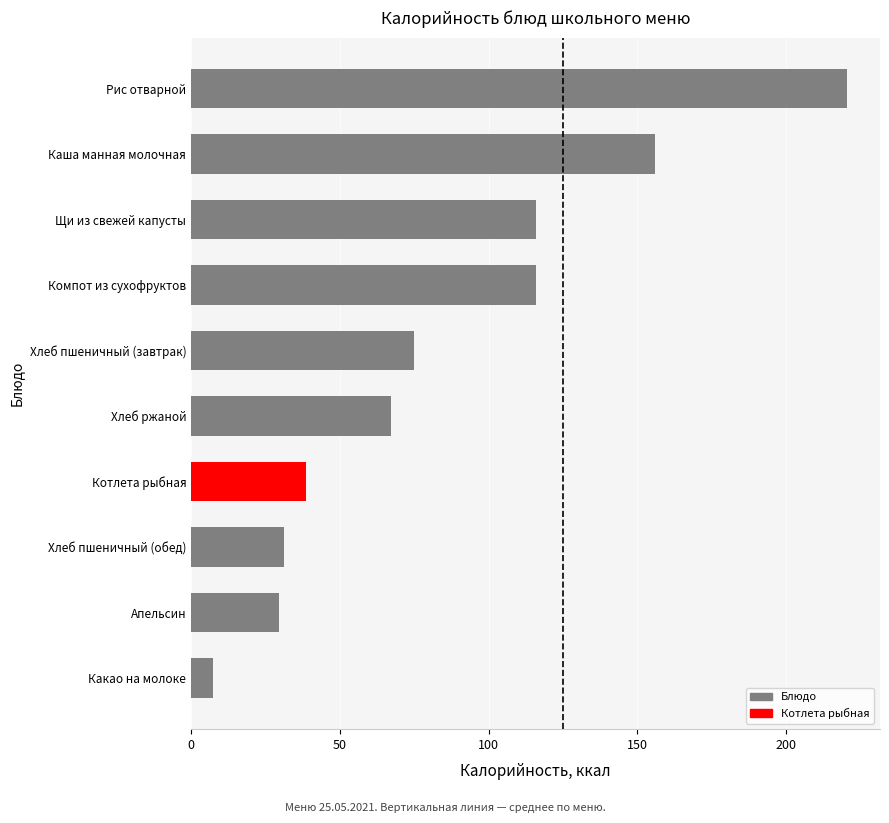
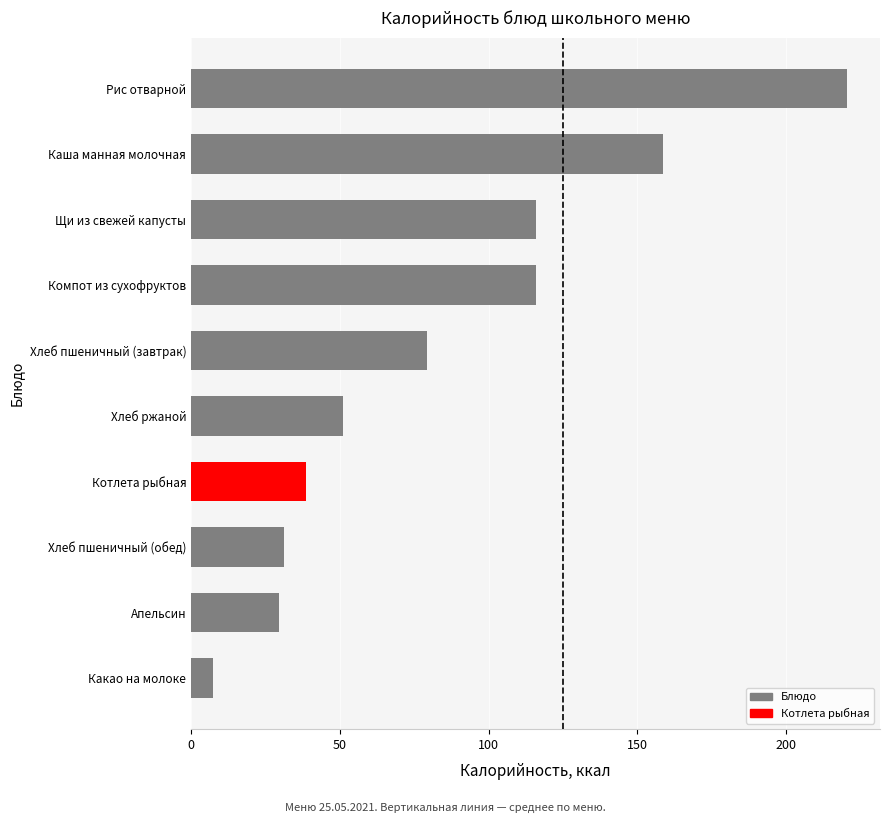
  {
    "Рис отварной": 221,
-   "Каша манная молочная": 156,
+   "Каша манная молочная": 159,
    "Щи из свежей капусты": 116,
    "Компот из сухофруктов": 116,
-   "Хлеб пшеничный (завтрак)": 75,
-   "Хлеб ржаной": 67,
+   "Хлеб пшеничный (завтрак)": 79,
+   "Хлеб ржаной": 51,
    "Котлета рыбная": 39,
    "Хлеб пшеничный (обед)": 31,
    "Апельсин": 30,
    "Какао на молоке": 8
  }
